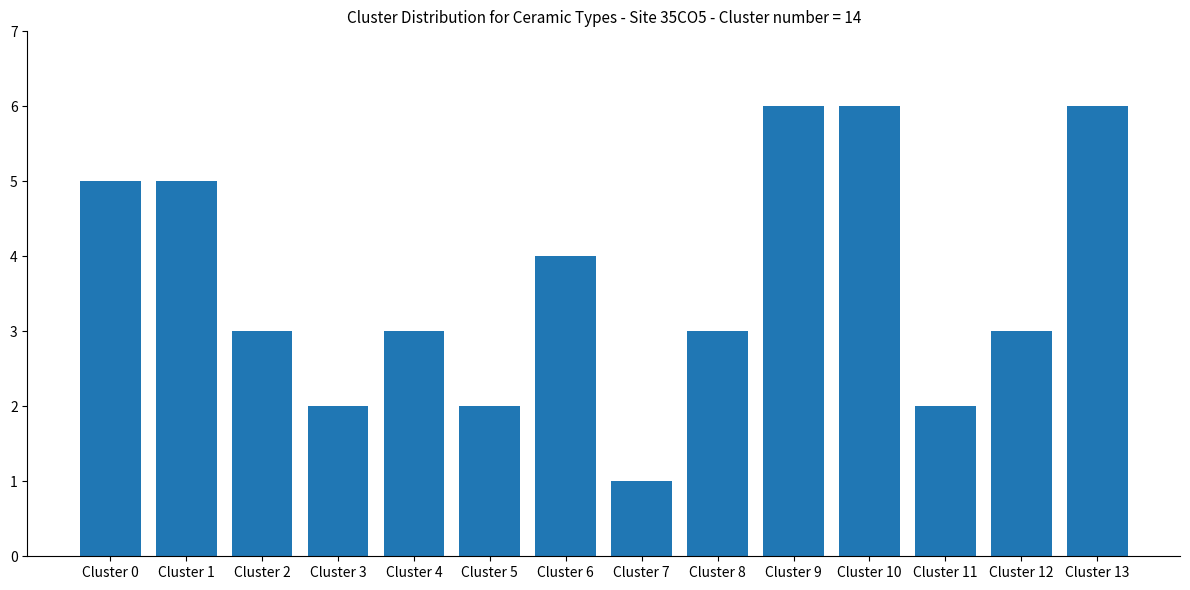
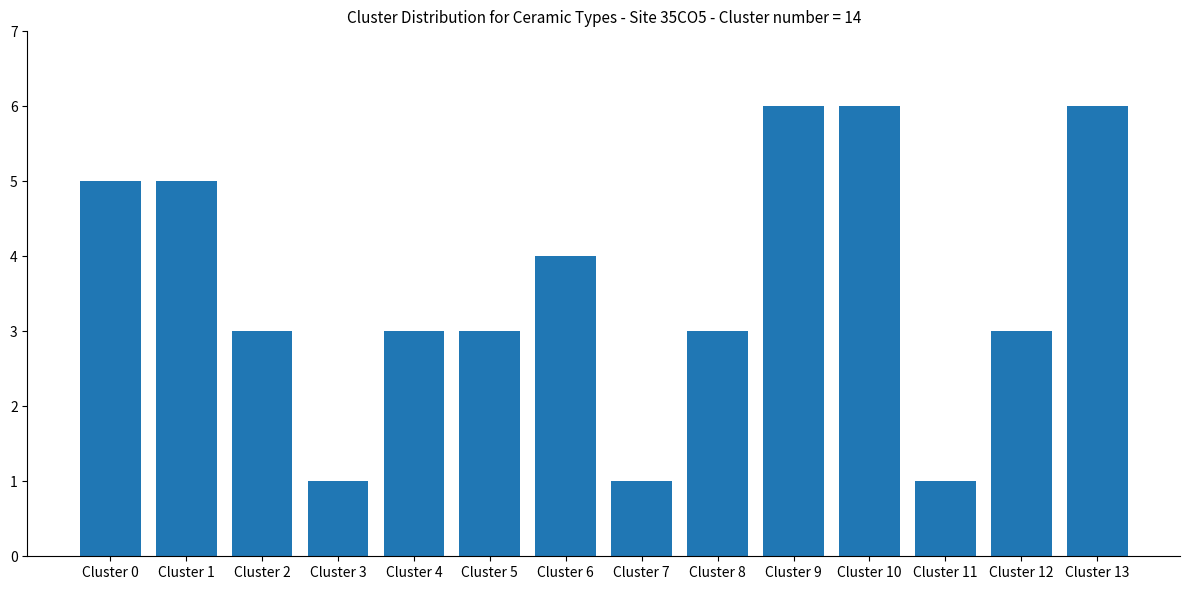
  {
    "Cluster 0": 5,
    "Cluster 1": 5,
    "Cluster 2": 3,
-   "Cluster 3": 2,
+   "Cluster 3": 1,
    "Cluster 4": 3,
-   "Cluster 5": 2,
+   "Cluster 5": 3,
    "Cluster 6": 4,
    "Cluster 7": 1,
    "Cluster 8": 3,
    "Cluster 9": 6,
    "Cluster 10": 6,
-   "Cluster 11": 2,
+   "Cluster 11": 1,
    "Cluster 12": 3,
    "Cluster 13": 6
  }
